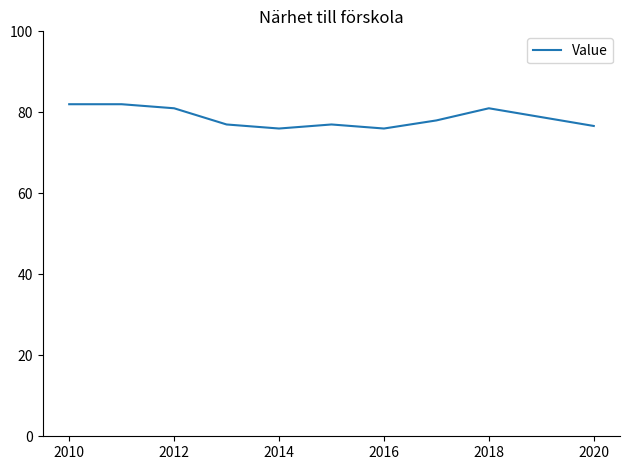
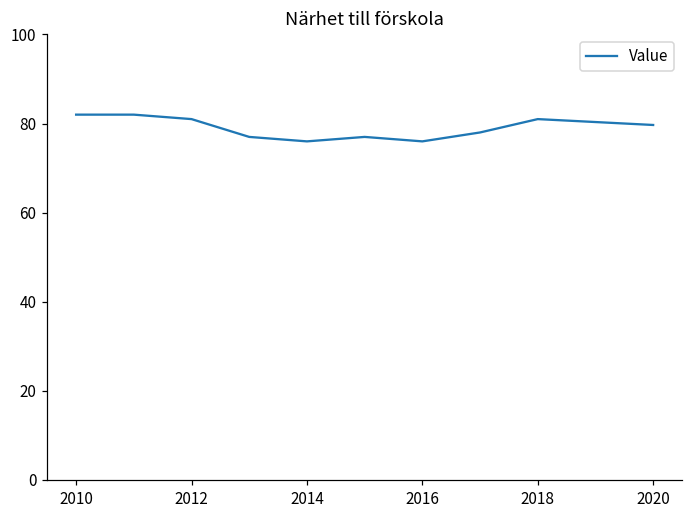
  {
    "2010": 82,
    "2012": 81,
    "2014": 76,
    "2016": 76,
    "2018": 81,
-   "2020": 77
+   "2020": 80
  }
